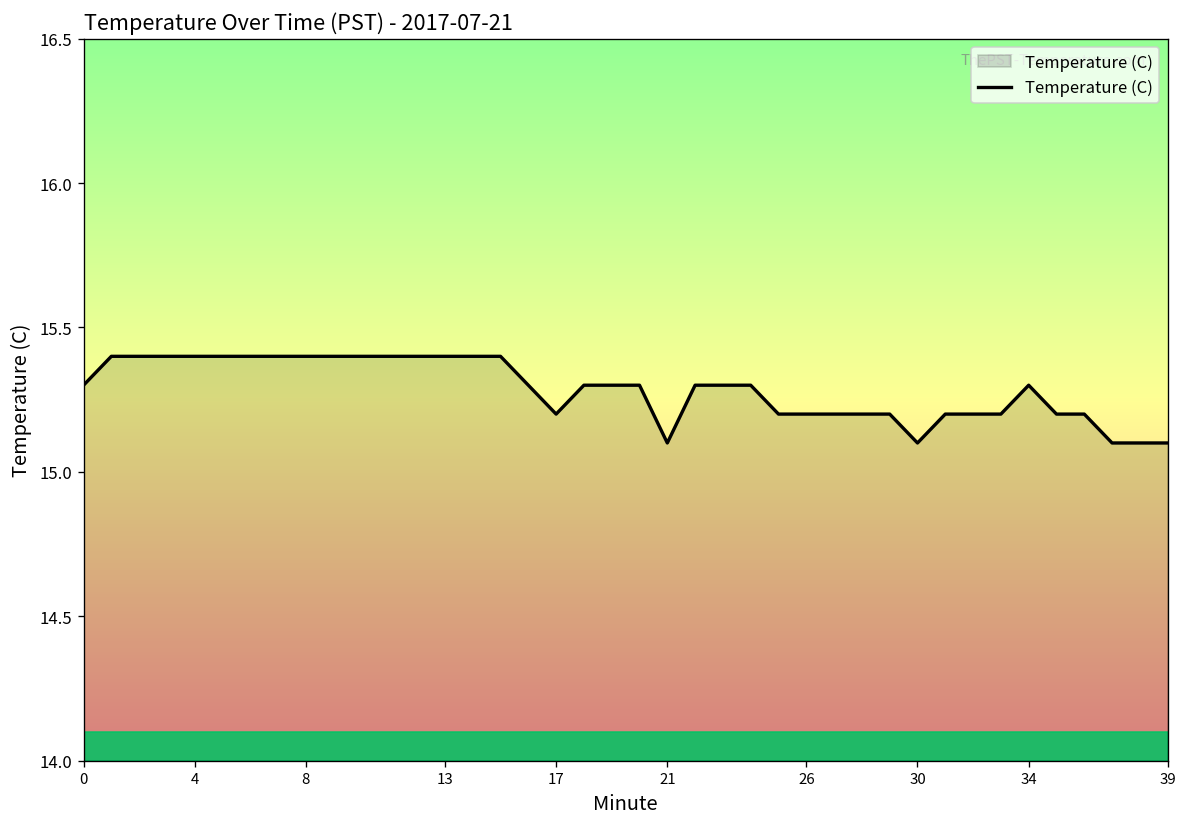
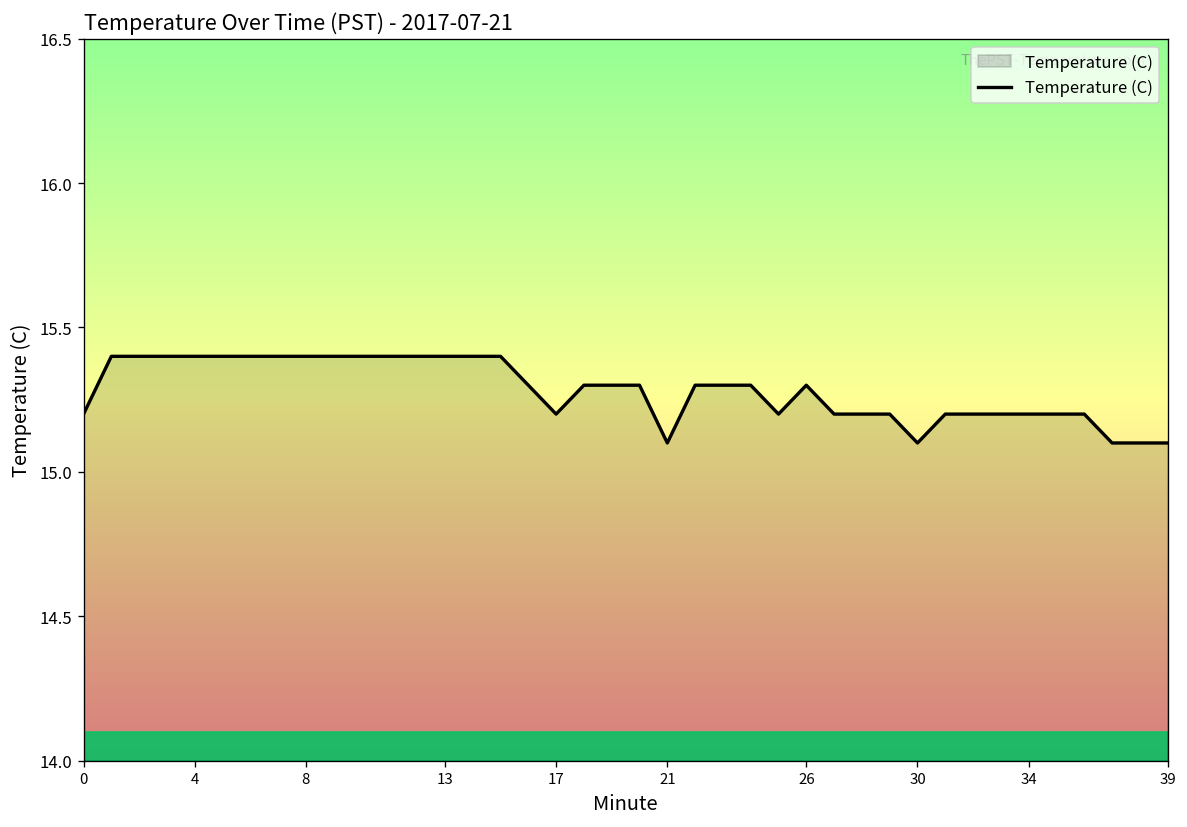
  {
-   "0": 15.3,
+   "0": 15.2,
    "4": 15.4,
    "8": 15.4,
    "13": 15.4,
    "17": 15.2,
    "21": 15.1,
-   "26": 15.2,
+   "26": 15.3,
    "30": 15.1,
-   "34": 15.3,
+   "34": 15.2,
    "39": 15.1
  }
